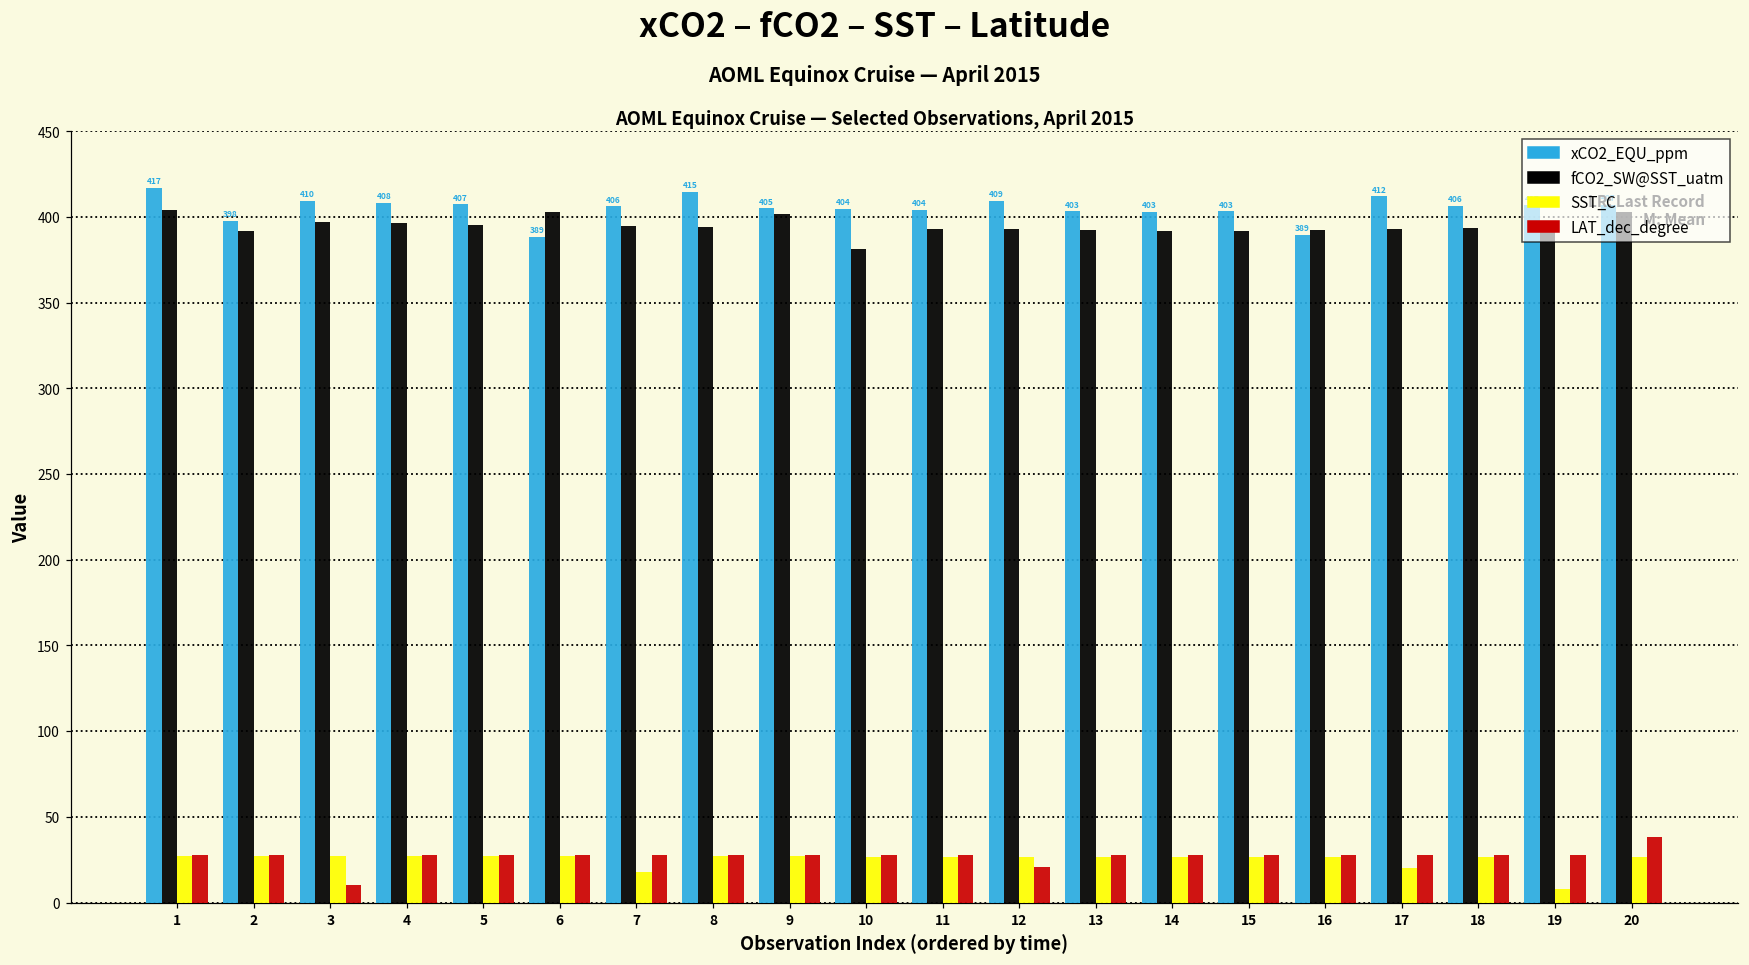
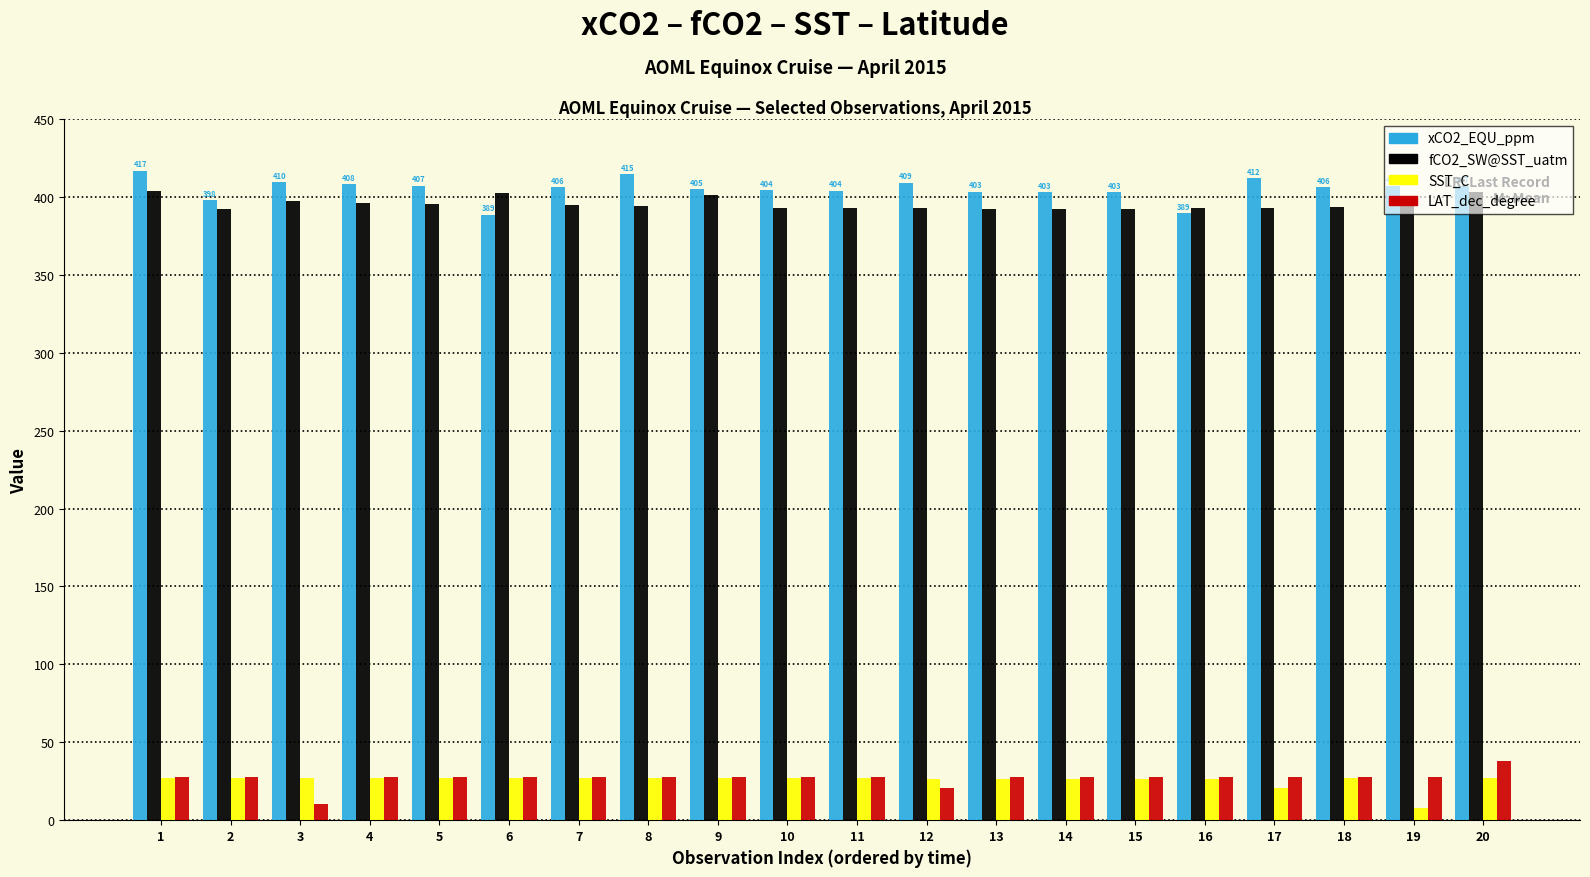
  {
    "xCO2_EQU_ppm": {
      "1": 417,
      "2": 398,
      "3": 410,
      "4": 408,
      "5": 407,
      "6": 389,
      "7": 406,
      "8": 415,
      "9": 405,
      "10": 404,
      "11": 404,
      "12": 409,
      "13": 403,
      "14": 403,
      "15": 403,
      "16": 389,
      "17": 412,
      "18": 406
    },
    "fCO2_SW@SST_uatm": {
      "1": 404,
      "2": 392,
      "3": 397,
      "4": 396,
      "5": 396,
      "6": 403,
      "7": 395,
      "8": 394,
      "9": 401,
-     "10": 381,
+     "10": 393,
      "11": 393,
      "12": 393,
      "13": 392,
      "14": 392,
      "15": 392,
      "16": 393,
      "17": 393,
      "18": 394
    },
    "SST_C": {
      "1": 27,
      "2": 27,
      "3": 27,
      "4": 27,
      "5": 27,
      "6": 27,
-     "7": 18,
+     "7": 27,
      "8": 27,
      "9": 27,
      "10": 27,
      "11": 27,
      "12": 27,
      "13": 27,
      "14": 27,
      "15": 27,
      "16": 27,
      "17": 20,
      "18": 27,
      "19": 8,
      "20": 27
    },
    "LAT_dec_degree": {
      "1": 27,
      "2": 27,
      "3": 11,
      "4": 28,
      "5": 28,
      "6": 28,
      "7": 28,
      "8": 28,
      "9": 28,
      "10": 28,
      "11": 28,
      "12": 20,
      "13": 28,
      "14": 28,
      "15": 28,
      "16": 28,
      "17": 28,
      "18": 28,
      "19": 28,
      "20": 38
    }
  }
